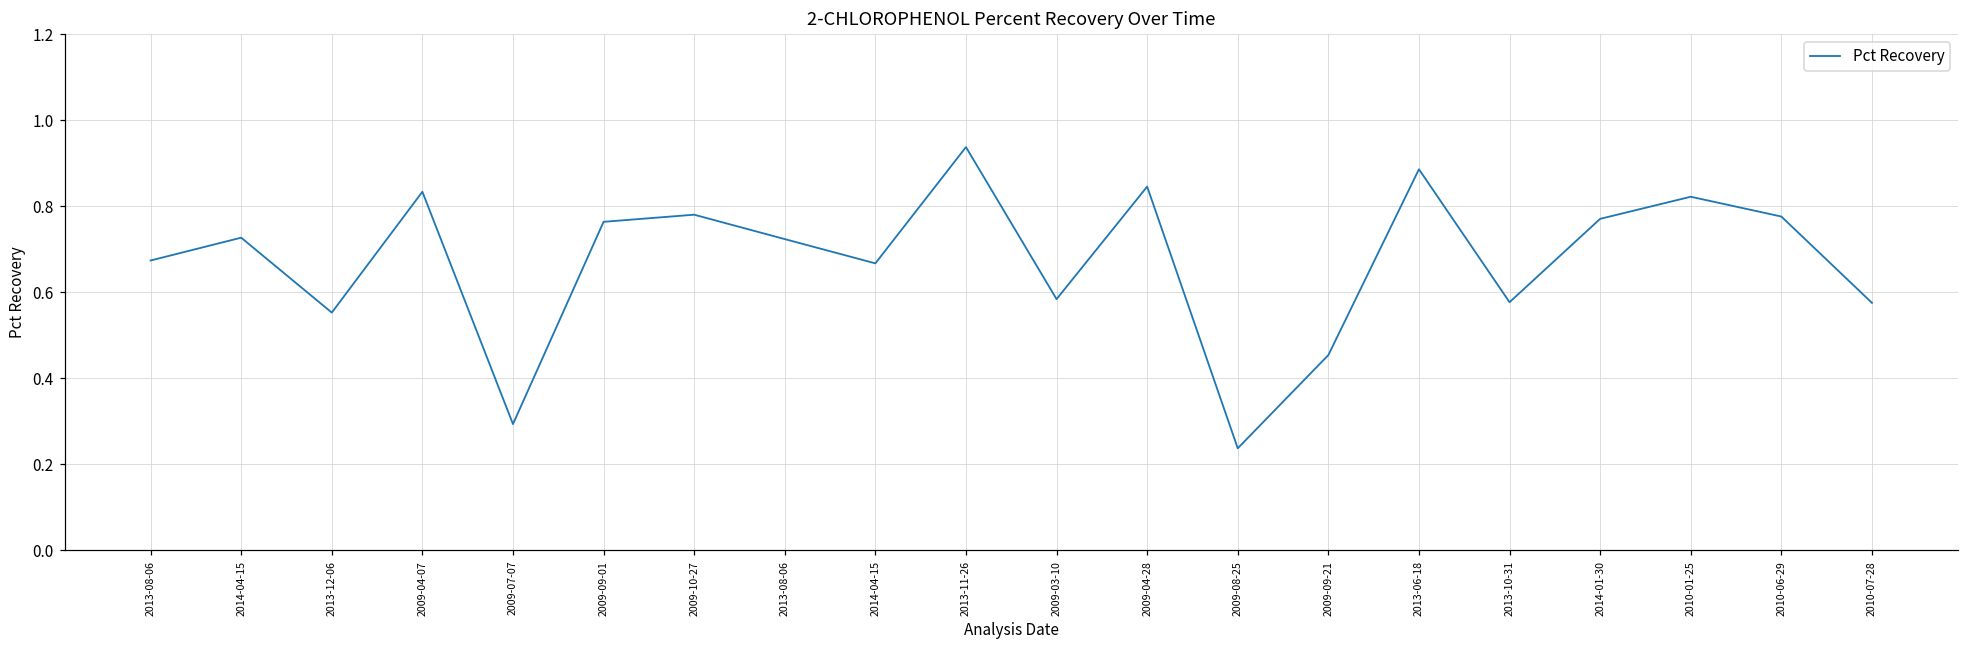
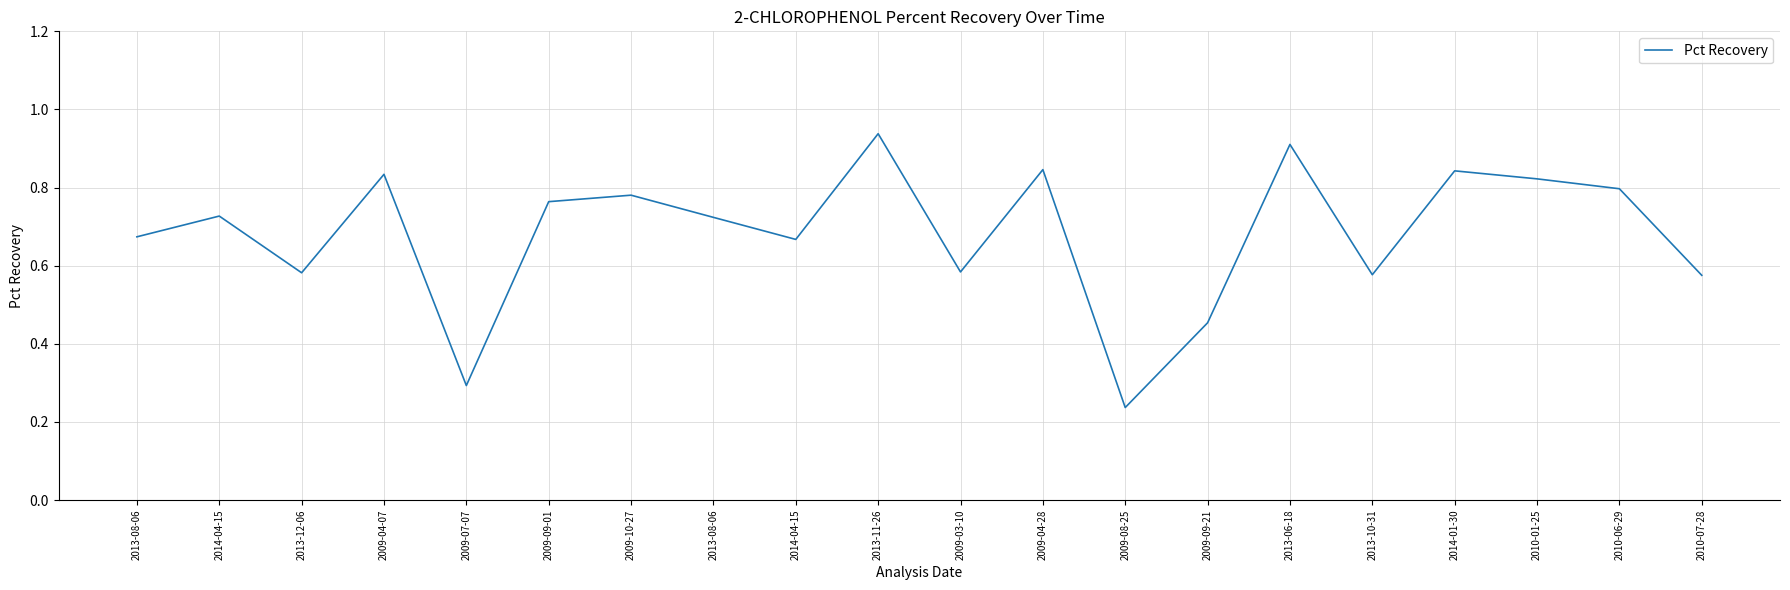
  {
-   "2013-12-06": 0.55,
+   "2013-12-06": 0.58,
    "2009-04-07": 0.83,
    "2009-07-07": 0.29,
    "2009-09-01": 0.76,
    "2009-10-27": 0.78,
    "2013-11-26": 0.94,
    "2009-03-10": 0.58,
    "2009-04-28": 0.85,
    "2009-08-25": 0.24,
    "2009-09-21": 0.45,
-   "2013-06-18": 0.89,
+   "2013-06-18": 0.91,
    "2013-10-31": 0.58,
-   "2014-01-30": 0.77,
+   "2014-01-30": 0.84,
    "2010-01-25": 0.82,
-   "2010-06-29": 0.78,
+   "2010-06-29": 0.80,
    "2010-07-28": 0.58
  }
